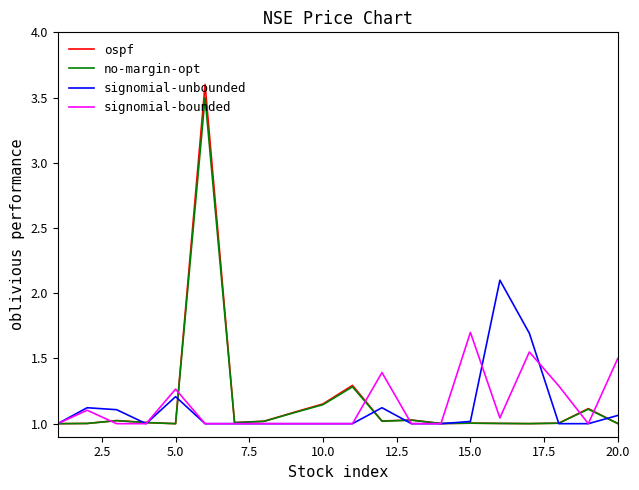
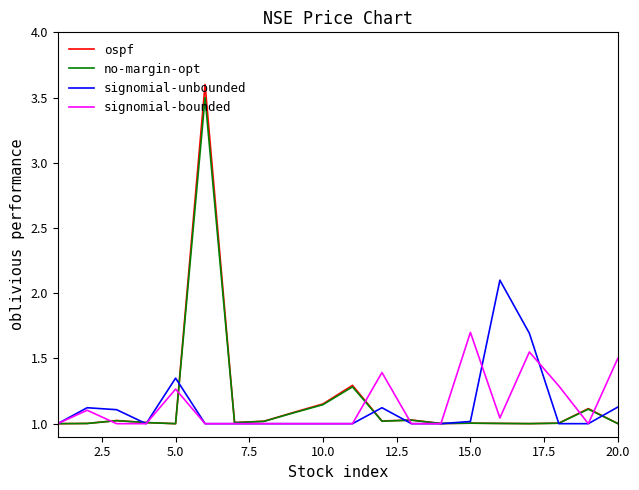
  {
    "signomial-unbounded": {
-     "5.0": 1.21,
-     "20.0": 1.06
+     "5.0": 1.35,
+     "20.0": 1.13
    },
    "signomial-bounded": {
      "5.0": 1.26,
      "15.0": 1.70,
      "20.0": 1.50
    }
  }
